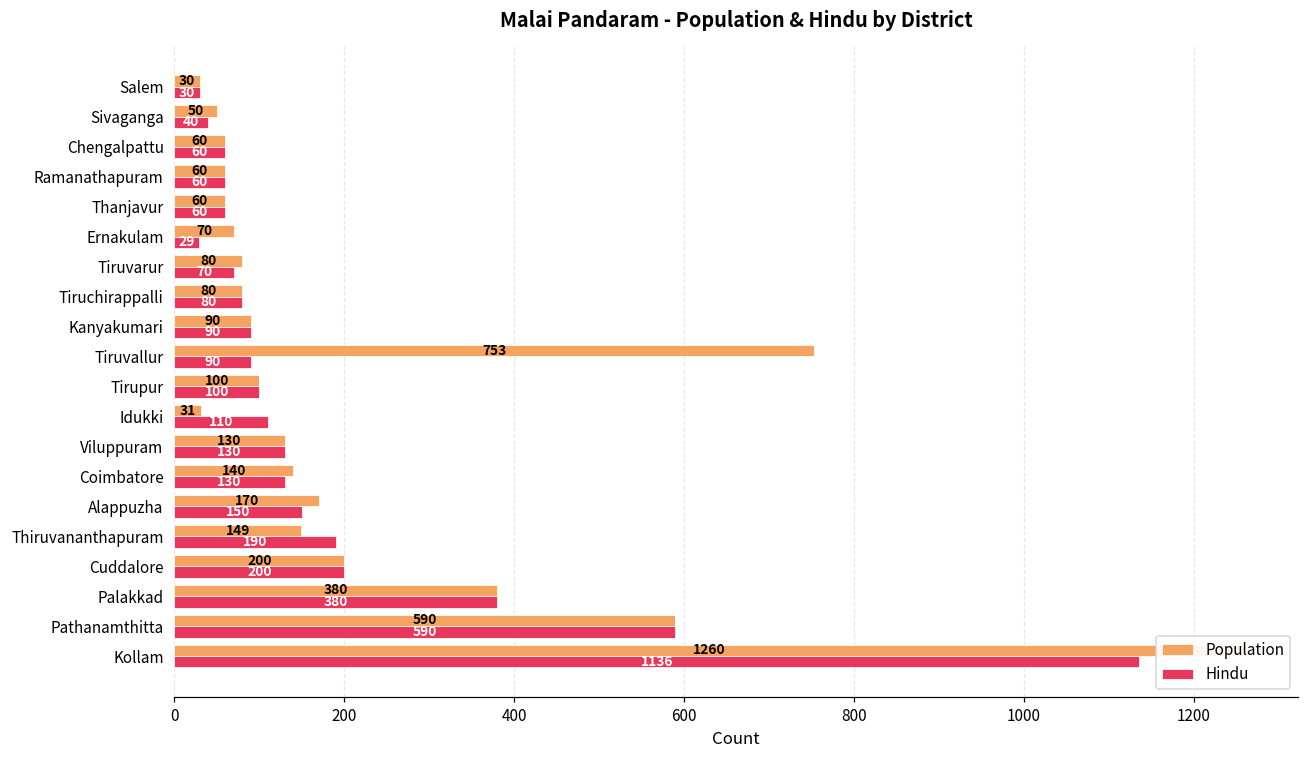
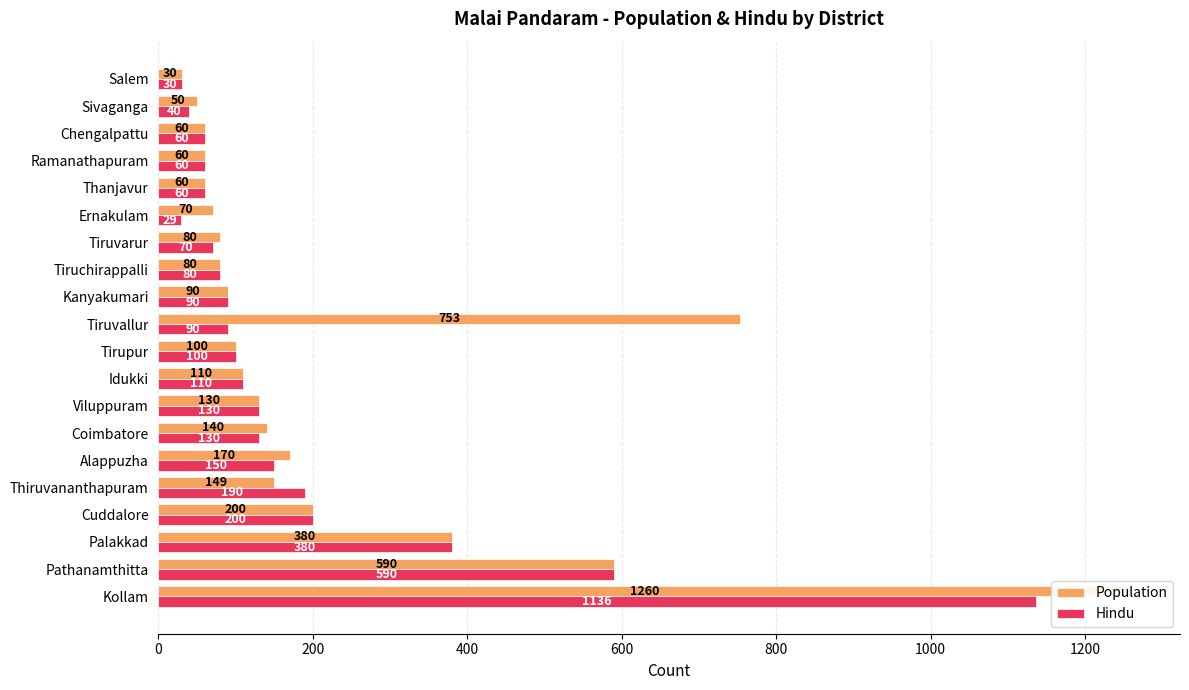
  {
    "Population": {
      "Ernakulam": 70,
      "Tiruvallur": 753,
-     "Idukki": 31,
+     "Idukki": 110,
      "Alappuzha": 170,
      "Thiruvananthapuram": 149
    },
    "Hindu": {
      "Ernakulam": 29,
      "Tiruvallur": 90,
      "Alappuzha": 150,
      "Thiruvananthapuram": 190,
      "Kollam": 1136
    }
  }
